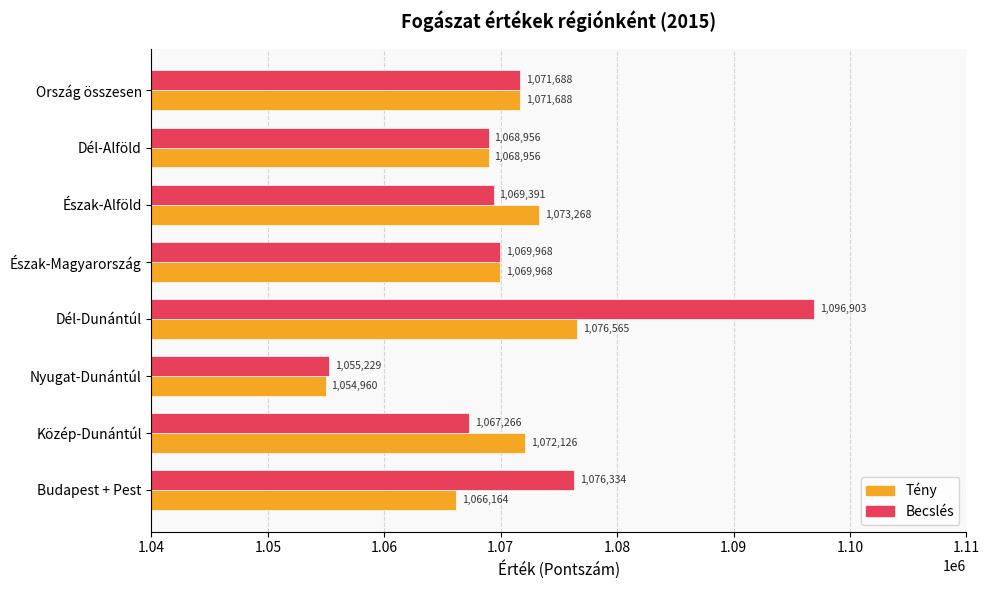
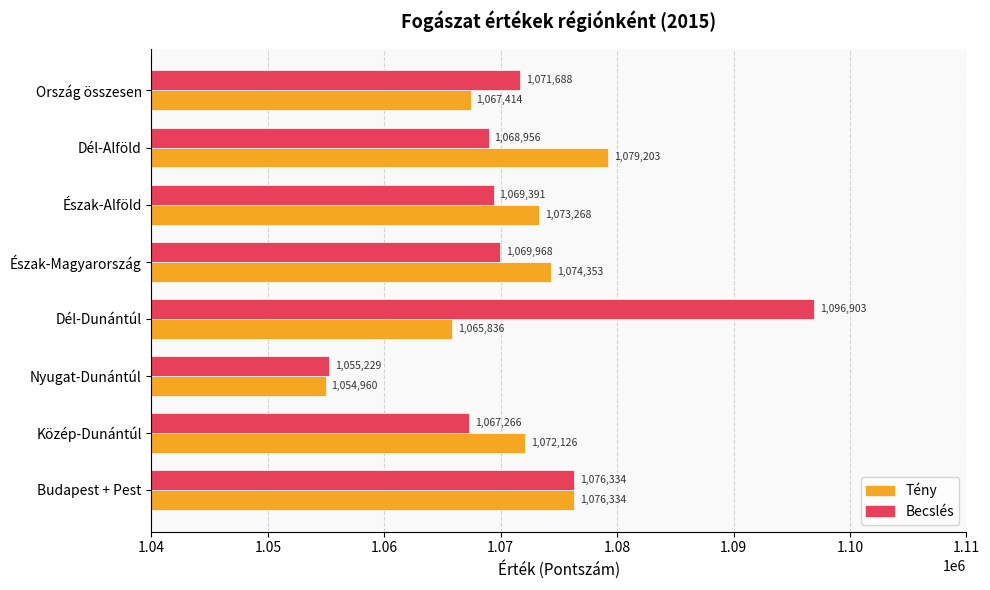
  {
    "Tény": {
-     "Ország összesen": "1,071,688",
-     "Dél-Alföld": "1,068,956",
+     "Ország összesen": "1,067,414",
+     "Dél-Alföld": "1,079,203",
      "Észak-Alföld": "1,073,268",
-     "Észak-Magyarország": "1,069,968",
-     "Dél-Dunántúl": "1,076,565",
+     "Észak-Magyarország": "1,074,353",
+     "Dél-Dunántúl": "1,065,836",
      "Nyugat-Dunántúl": "1,054,960",
      "Közép-Dunántúl": "1,072,126",
-     "Budapest + Pest": "1,066,164"
+     "Budapest + Pest": "1,076,334"
    },
    "Becslés": {
      "Ország összesen": "1,071,688",
      "Dél-Alföld": "1,068,956",
      "Észak-Alföld": "1,069,391",
      "Észak-Magyarország": "1,069,968",
      "Dél-Dunántúl": "1,096,903",
      "Nyugat-Dunántúl": "1,055,229",
      "Közép-Dunántúl": "1,067,266",
      "Budapest + Pest": "1,076,334"
    }
  }
